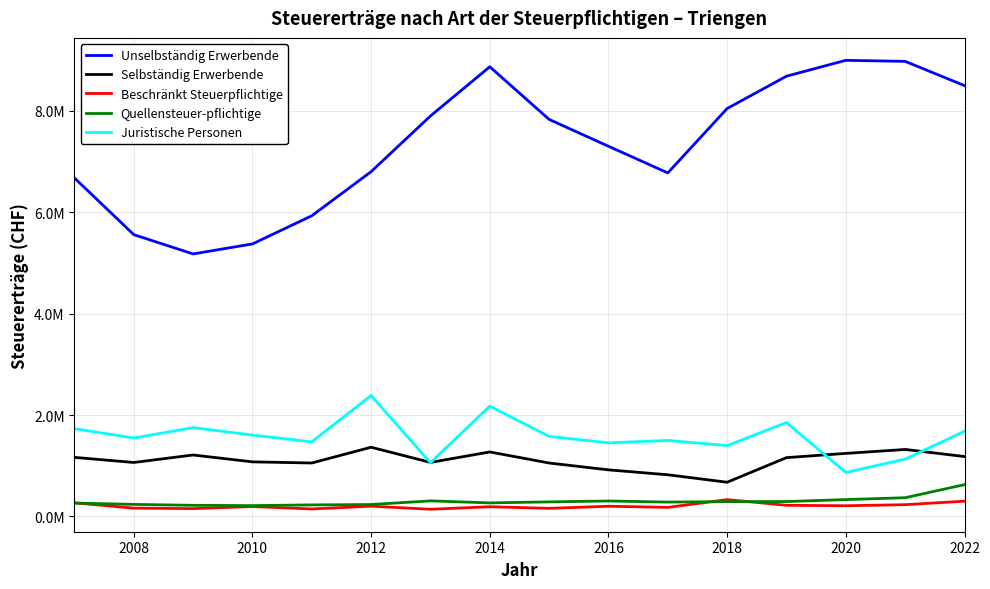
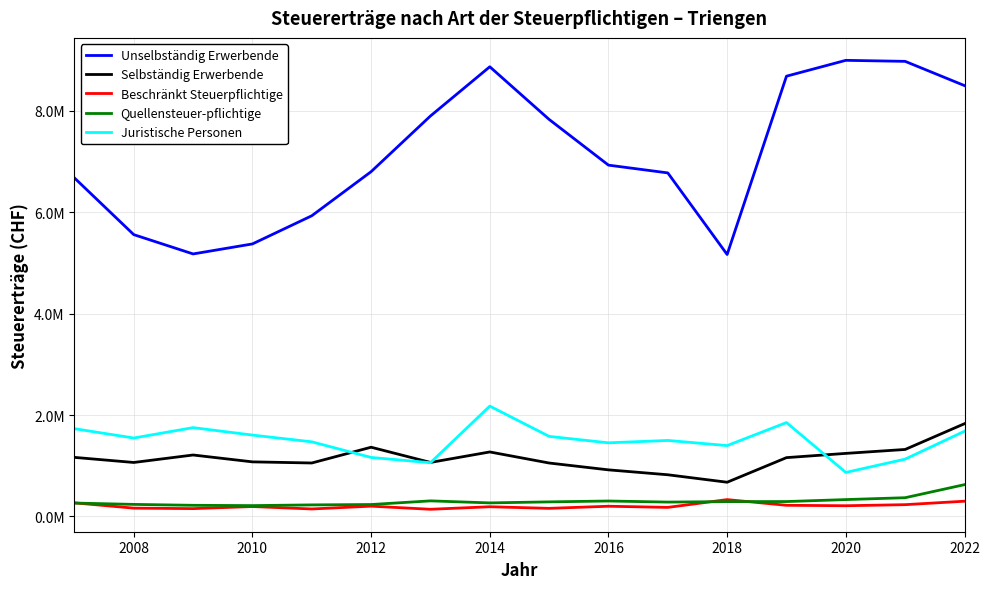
  {
    "Unselbständig Erwerbende": {
      "2008": 5600000,
      "2010": 5400000,
      "2012": 6800000,
      "2014": 8900000,
-     "2016": 7300000,
-     "2018": 8000000,
+     "2016": 6900000,
+     "2018": 5200000,
      "2020": 9000000,
      "2022": 8500000
    },
    "Selbständig Erwerbende": {
      "2008": 1100000,
      "2010": 1100000,
      "2012": 1400000,
      "2014": 1300000,
      "2016": 900000,
      "2018": 700000,
      "2020": 1200000,
-     "2022": 1200000
+     "2022": 1800000
    },
    "Beschränkt Steuerpflichtige": {
      "2008": 200000,
      "2014": 200000,
      "2016": 200000,
      "2020": 200000,
      "2022": 300000
    },
    "Quellensteuer­pflichtige": {
      "2008": 200000,
      "2014": 300000,
      "2016": 300000,
      "2020": 300000,
      "2022": 600000
    },
    "Juristische Personen": {
      "2008": 1500000,
      "2010": 1600000,
-     "2012": 2400000,
+     "2012": 1200000,
      "2014": 2200000,
      "2016": 1500000,
      "2018": 1400000,
      "2020": 900000,
      "2022": 1700000
    }
  }
